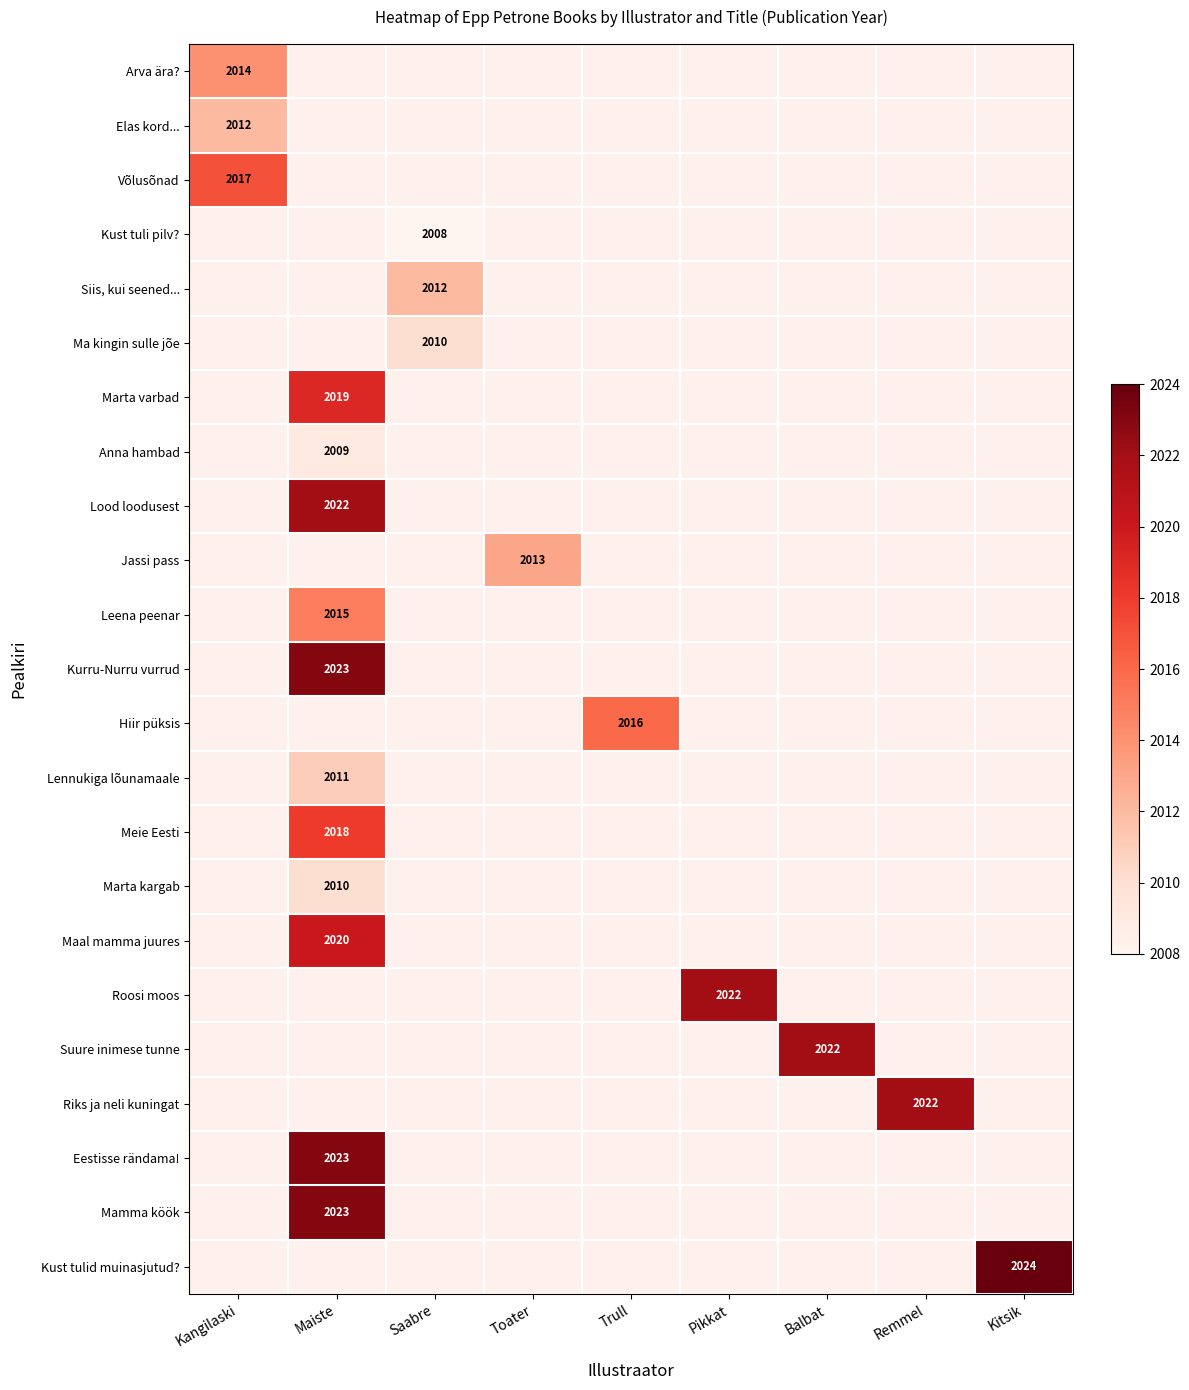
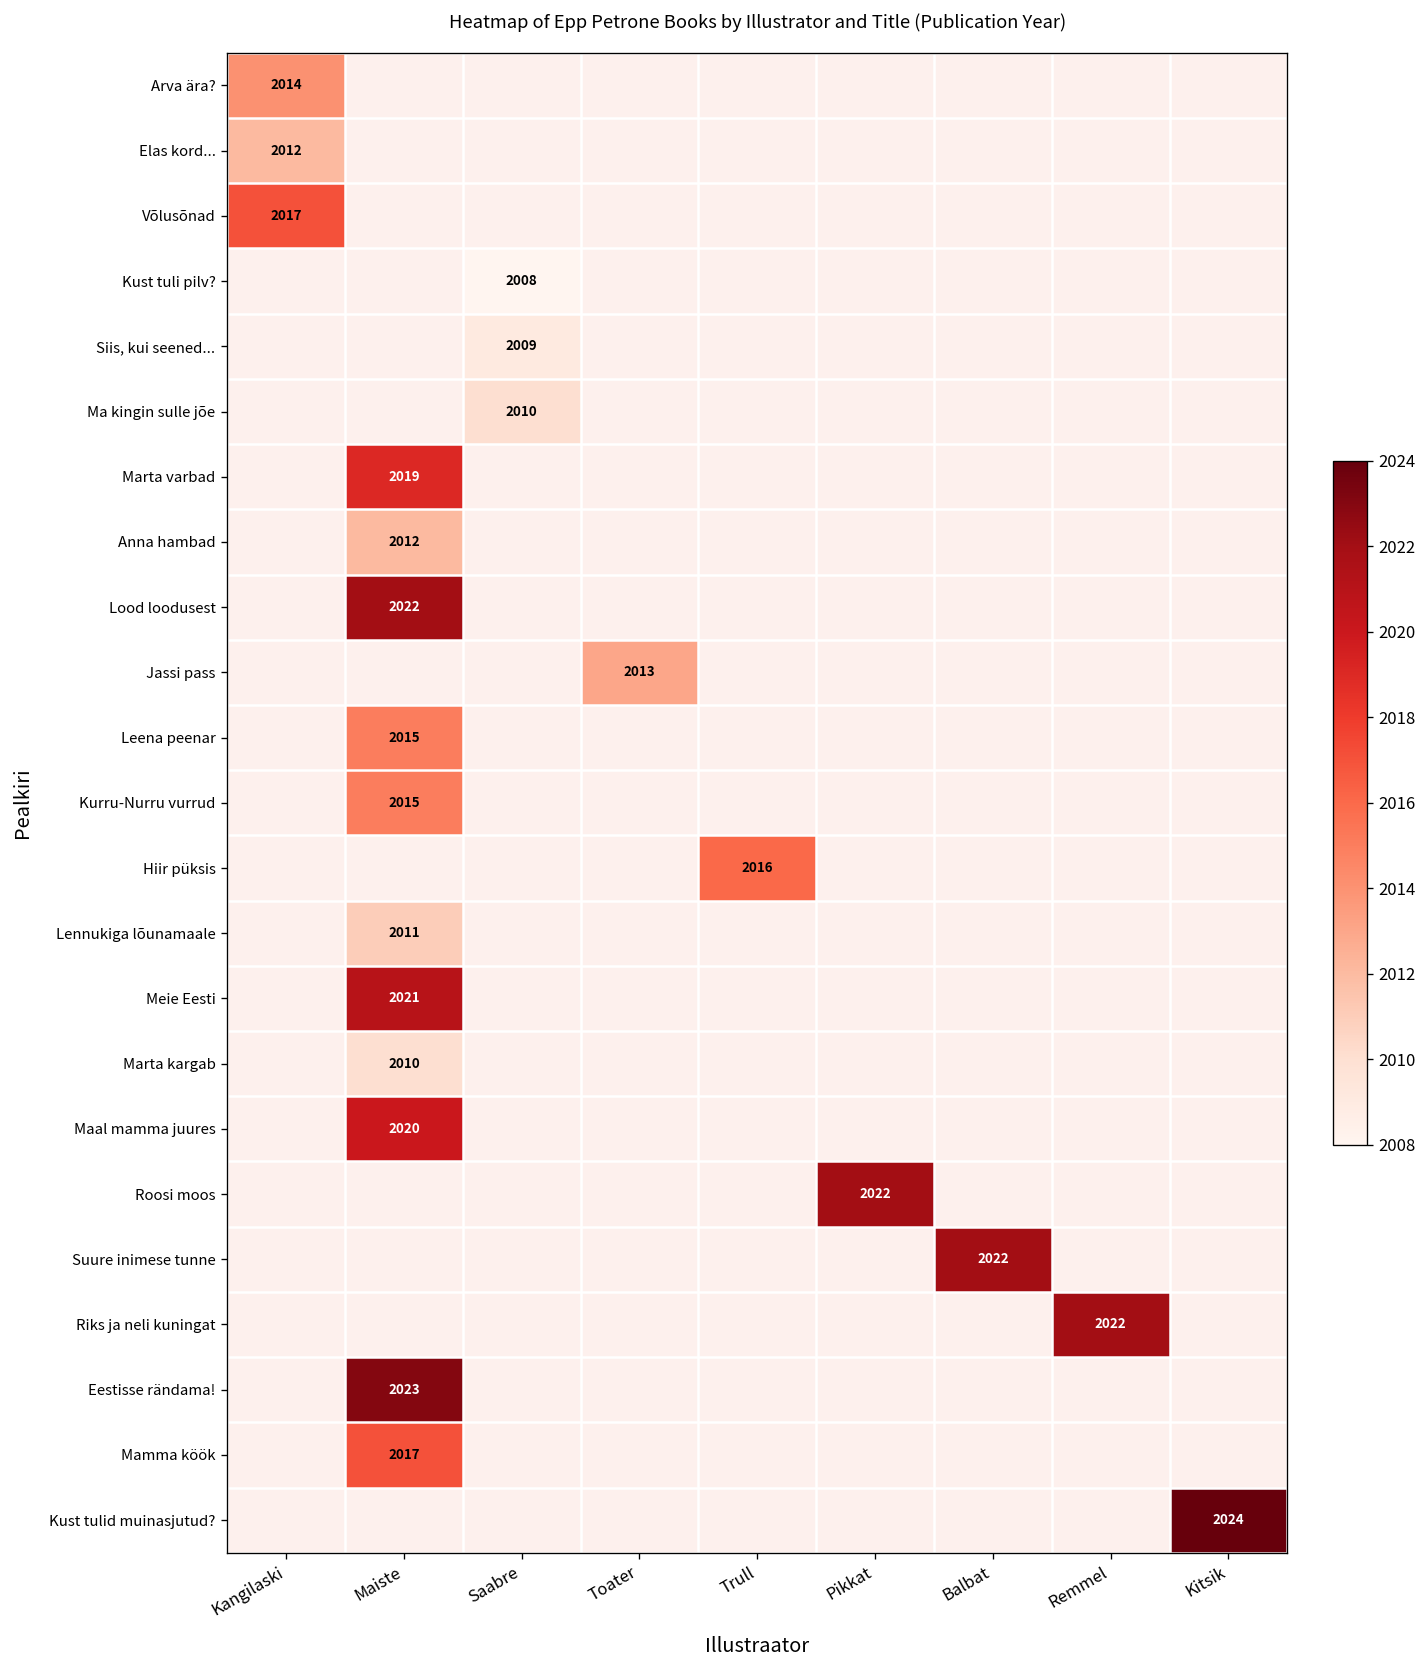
  {
    "Arva ära?": {
      "Kangilaski": 2014
    },
    "Elas kord...": {
      "Kangilaski": 2012
    },
    "Võlusõnad": {
      "Kangilaski": 2017
    },
    "Kust tuli pilv?": {
      "Saabre": 2008
    },
    "Siis, kui seened...": {
-     "Saabre": 2012
+     "Saabre": 2009
    },
    "Ma kingin sulle jõe": {
      "Saabre": 2010
    },
    "Marta varbad": {
      "Maiste": 2019
    },
    "Anna hambad": {
-     "Maiste": 2009
+     "Maiste": 2012
    },
    "Lood loodusest": {
      "Maiste": 2022
    },
    "Jassi pass": {
      "Toater": 2013
    },
    "Leena peenar": {
      "Maiste": 2015
    },
    "Kurru-Nurru vurrud": {
-     "Maiste": 2023
+     "Maiste": 2015
    },
    "Hiir püksis": {
      "Trull": 2016
    },
    "Lennukiga lõunamaale": {
      "Maiste": 2011
    },
    "Meie Eesti": {
-     "Maiste": 2018
+     "Maiste": 2021
    },
    "Marta kargab": {
      "Maiste": 2010
    },
    "Maal mamma juures": {
      "Maiste": 2020
    },
    "Roosi moos": {
      "Pikkat": 2022
    },
    "Suure inimese tunne": {
      "Balbat": 2022
    },
    "Riks ja neli kuningat": {
      "Remmel": 2022
    },
    "Eestisse rändama!": {
      "Maiste": 2023
    },
    "Mamma köök": {
-     "Maiste": 2023
+     "Maiste": 2017
    },
    "Kust tulid muinasjutud?": {
      "Kitsik": 2024
    }
  }
